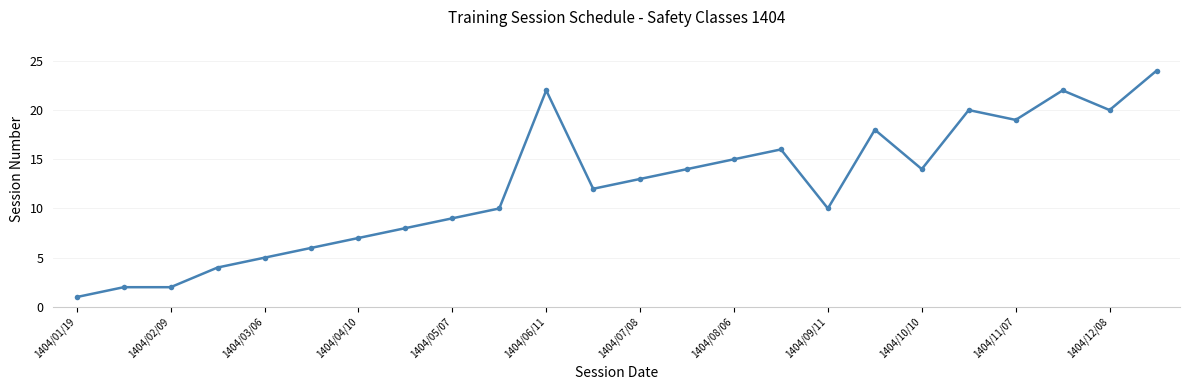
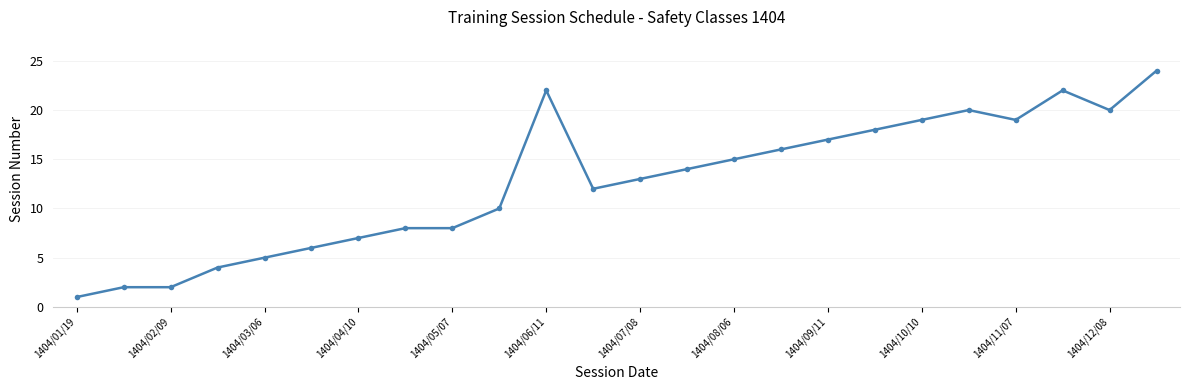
  {
    "1404/01/19": 1,
    "1404/02/09": 2,
    "1404/03/06": 5,
    "1404/04/10": 7,
-   "1404/05/07": 9,
+   "1404/05/07": 8,
    "1404/06/11": 22,
    "1404/07/08": 13,
    "1404/08/06": 15,
-   "1404/09/11": 10,
-   "1404/10/10": 14,
+   "1404/09/11": 17,
+   "1404/10/10": 19,
    "1404/11/07": 19,
    "1404/12/08": 20
  }
